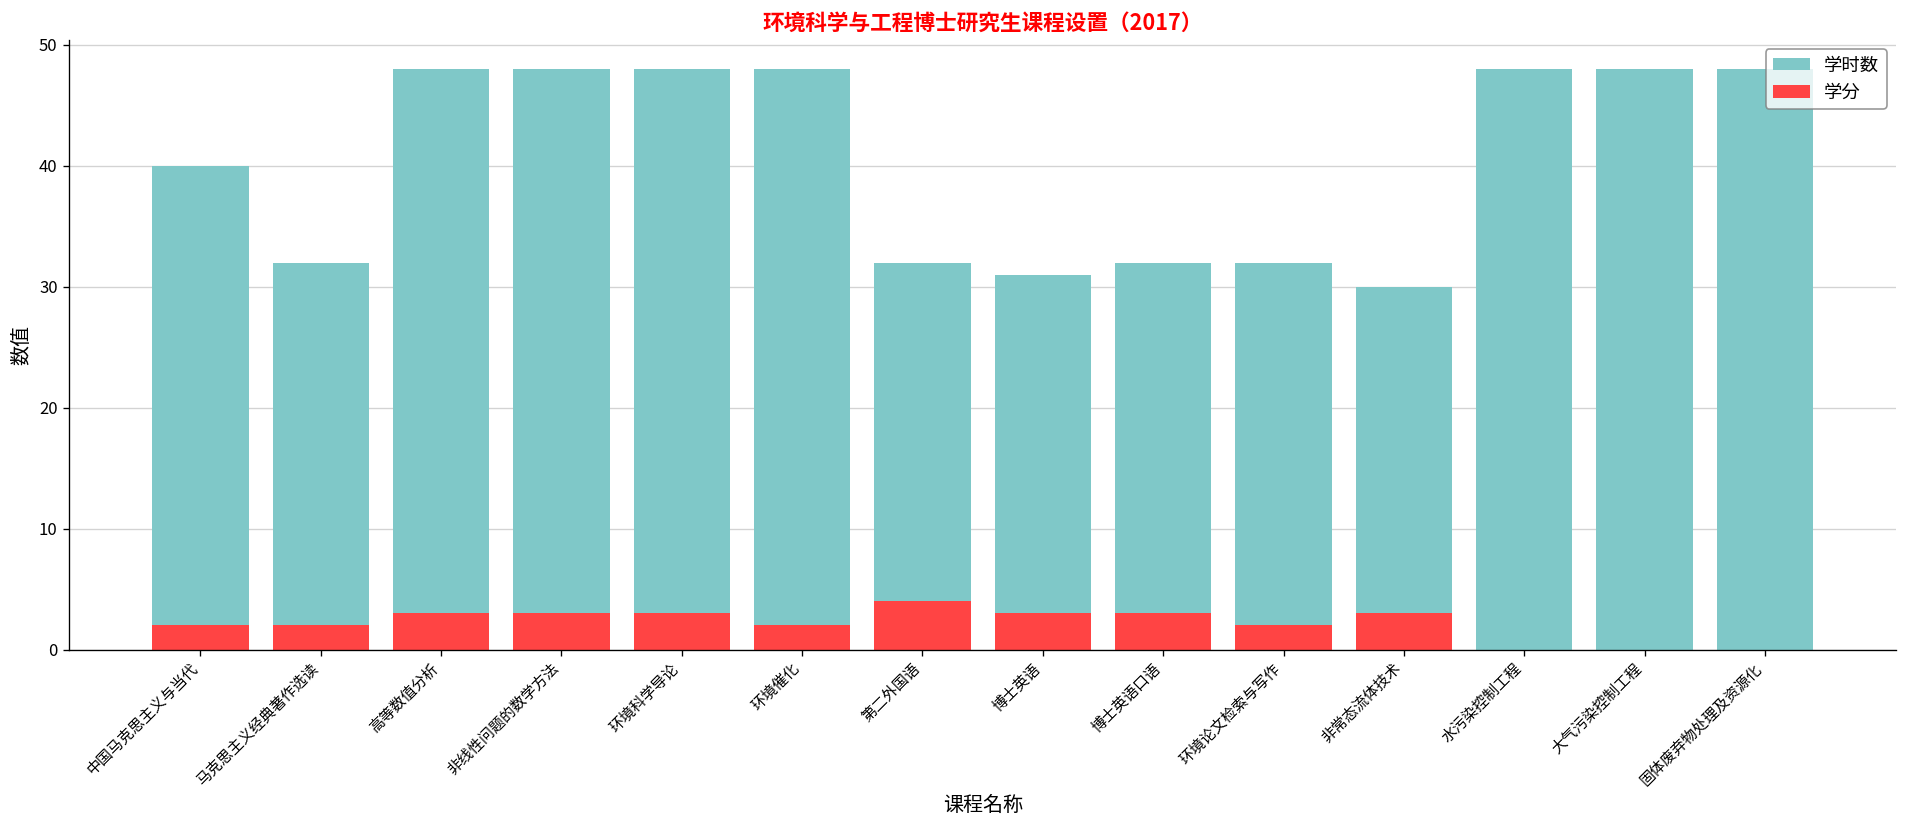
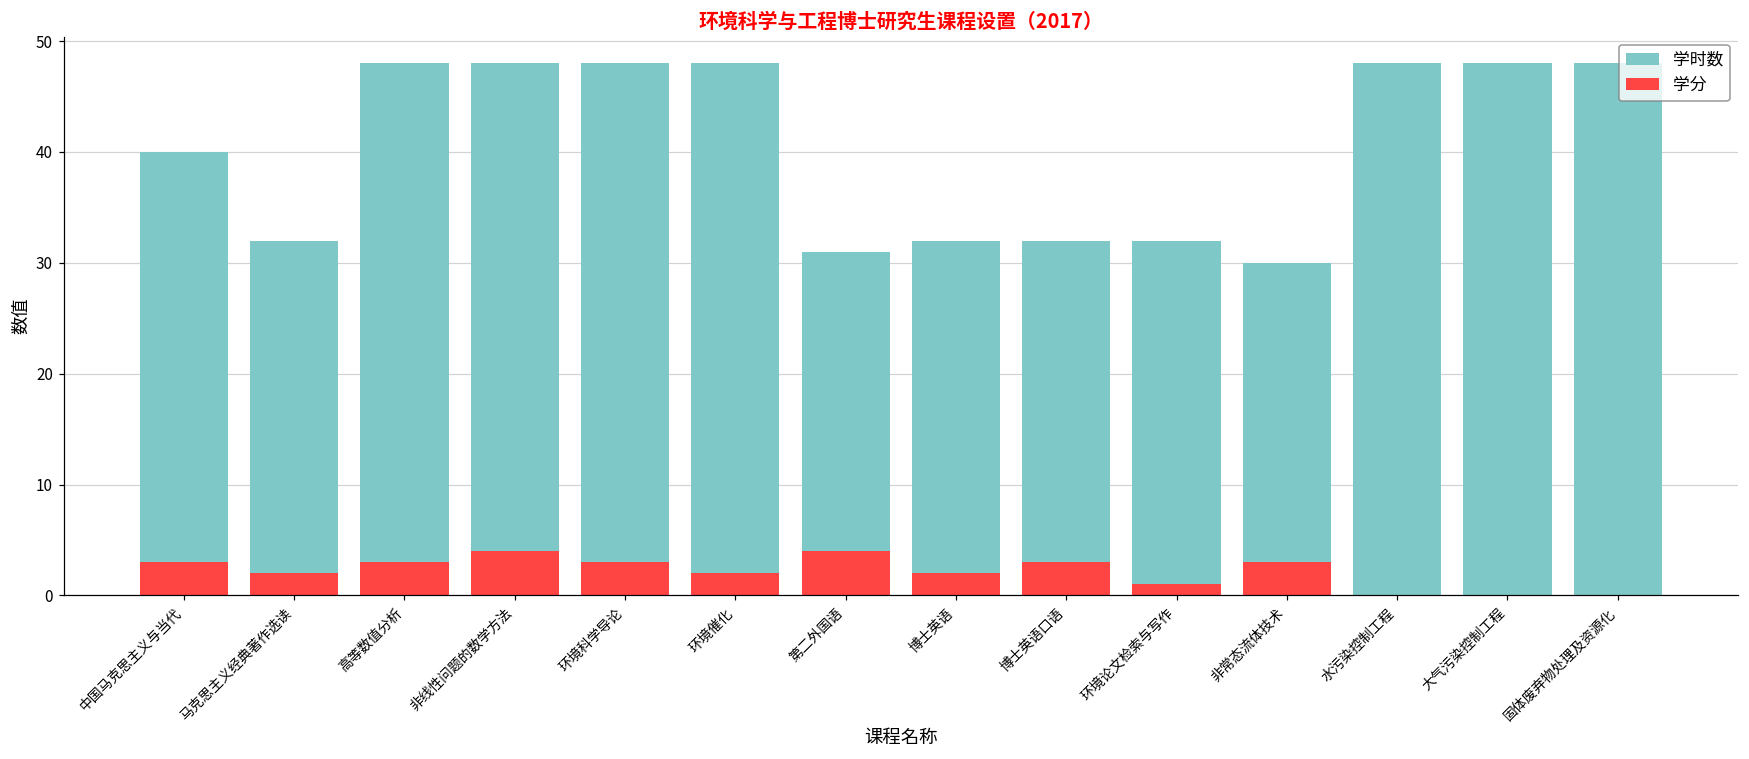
  {
    "学时数": {
      "中国马克思主义与当代": 40,
      "马克思主义经典著作选读": 32,
      "高等数值分析": 48,
      "非线性问题的数学方法": 48,
      "环境科学导论": 48,
      "环境催化": 48,
-     "第二外国语": 32,
-     "博士英语": 31,
+     "第二外国语": 31,
+     "博士英语": 32,
      "博士英语口语": 32,
      "环境论文检索与写作": 32,
      "非常态流体技术": 30,
      "水污染控制工程": 48,
      "大气污染控制工程": 48,
      "固体废弃物处理及资源化": 48
    },
    "学分": {
-     "中国马克思主义与当代": 2,
-     "非线性问题的数学方法": 3,
-     "博士英语": 3,
-     "环境论文检索与写作": 2,
+     "中国马克思主义与当代": 3,
+     "非线性问题的数学方法": 4,
+     "博士英语": 2,
+     "环境论文检索与写作": 1,
      "水污染控制工程": 0,
      "大气污染控制工程": 0,
      "固体废弃物处理及资源化": 0
    }
  }
